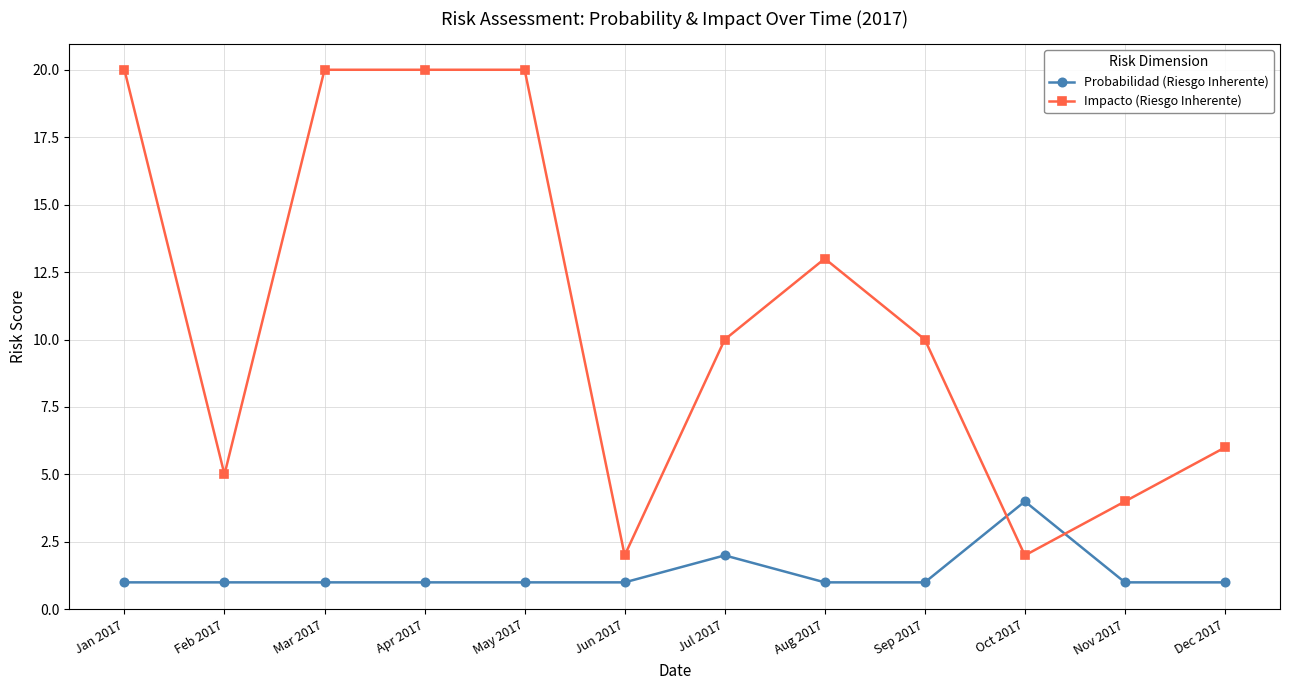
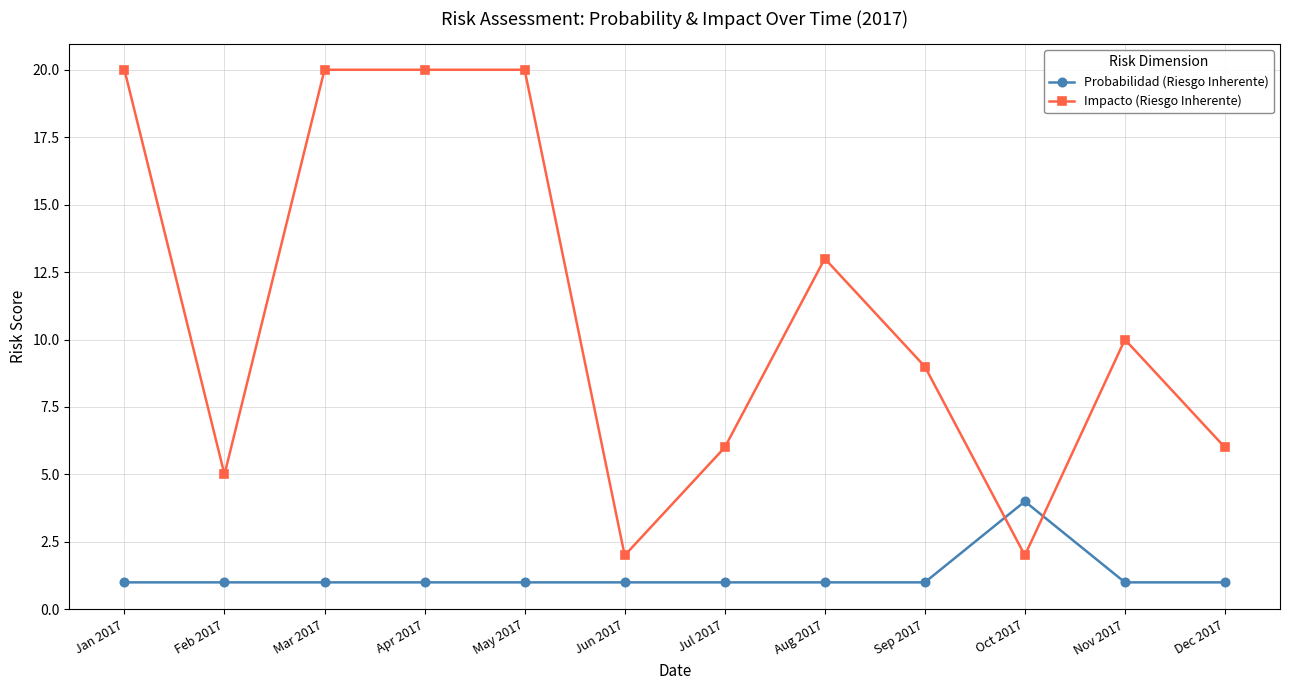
  {
    "Probabilidad (Riesgo Inherente)": {
      "Jan 2017": 1,
      "Feb 2017": 1,
      "Mar 2017": 1,
      "Apr 2017": 1,
      "May 2017": 1,
      "Jun 2017": 1,
-     "Jul 2017": 2,
+     "Jul 2017": 1,
      "Aug 2017": 1,
      "Sep 2017": 1,
      "Oct 2017": 4,
      "Nov 2017": 1,
      "Dec 2017": 1
    },
    "Impacto (Riesgo Inherente)": {
      "Jan 2017": 20,
      "Feb 2017": 5,
      "Mar 2017": 20,
      "Apr 2017": 20,
      "May 2017": 20,
      "Jun 2017": 2,
-     "Jul 2017": 10,
+     "Jul 2017": 6,
      "Aug 2017": 13,
-     "Sep 2017": 10,
+     "Sep 2017": 9,
      "Oct 2017": 2,
-     "Nov 2017": 4,
+     "Nov 2017": 10,
      "Dec 2017": 6
    }
  }
